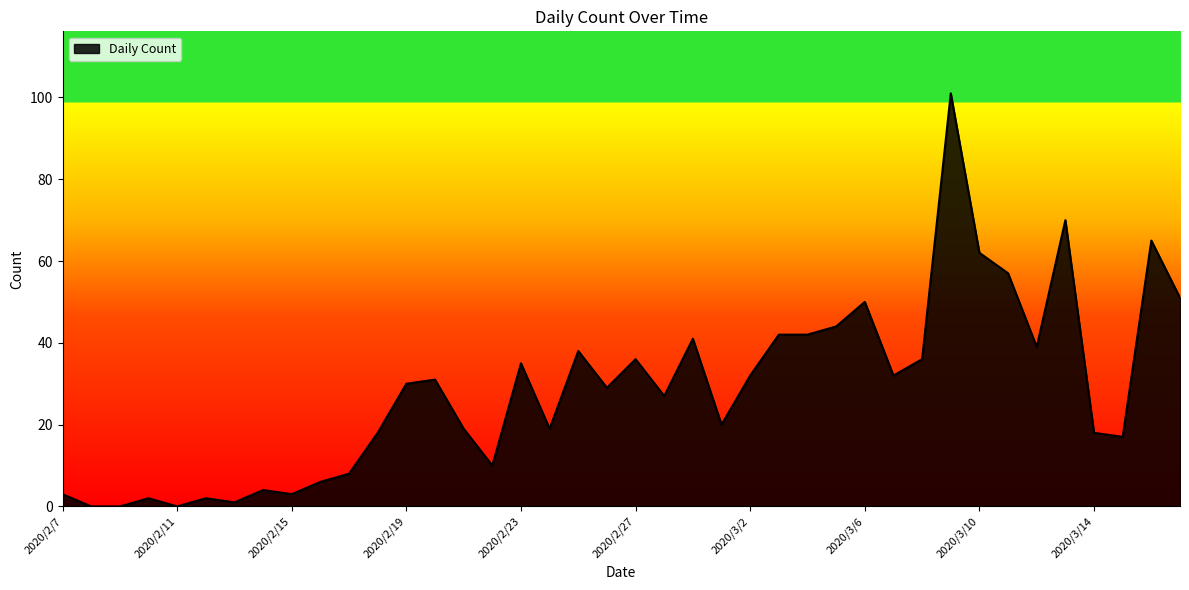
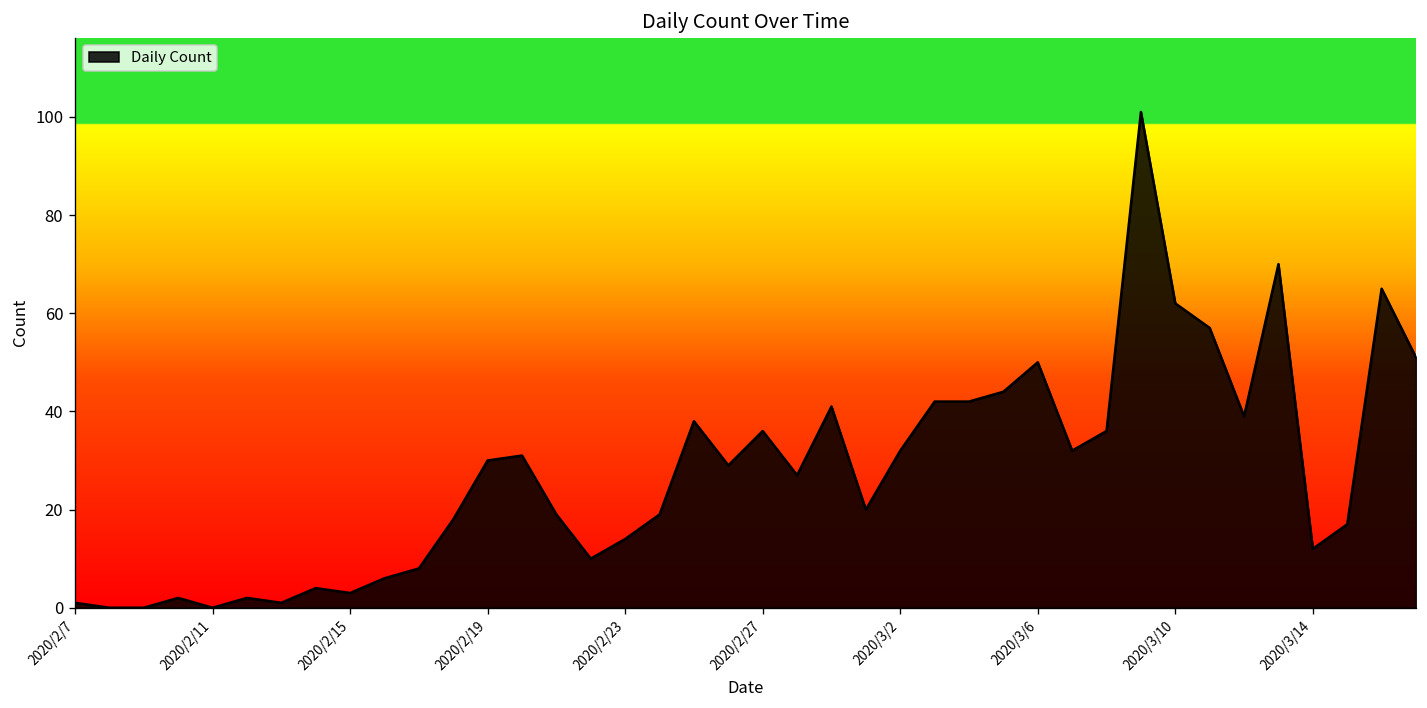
  {
-   "2020/2/7": 3,
+   "2020/2/7": 1,
    "2020/2/11": 0,
    "2020/2/15": 3,
    "2020/2/19": 30,
-   "2020/2/23": 35,
+   "2020/2/23": 14,
    "2020/2/27": 36,
    "2020/3/2": 32,
    "2020/3/6": 50,
    "2020/3/10": 62,
-   "2020/3/14": 18
+   "2020/3/14": 12
  }
